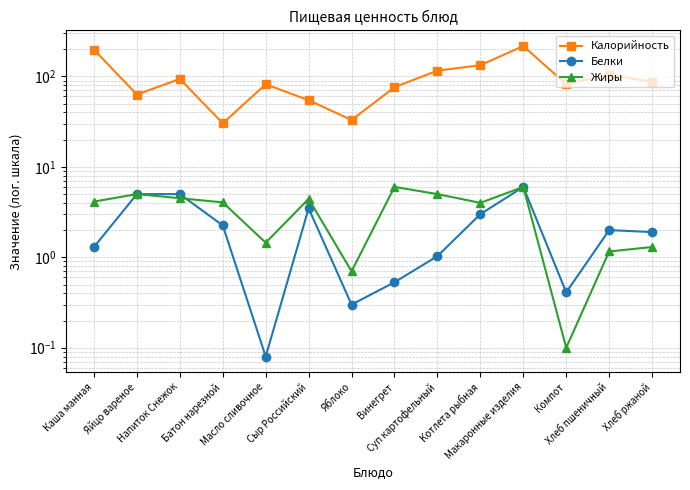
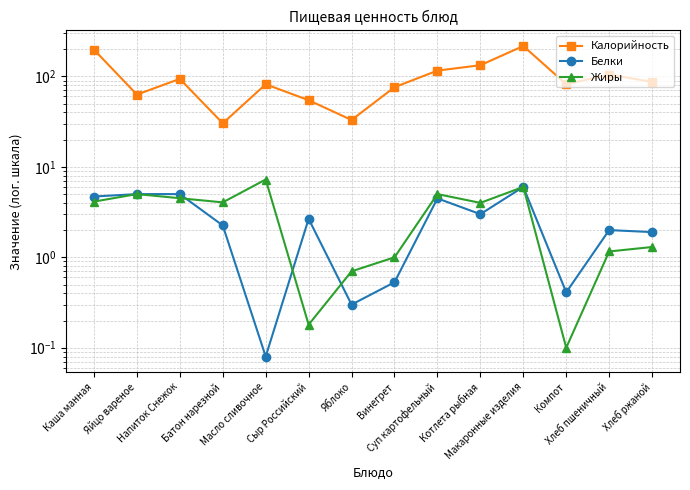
  {
    "Калорийность": {
      "Каша манная": 200,
      "Яйцо вареное": 60,
      "Напиток Снежок": 90,
      "Батон нарезной": 30,
      "Масло сливочное": 80,
      "Сыр Российский": 50,
      "Яблоко": 33,
      "Винегрет": 80,
      "Суп картофельный": 120,
      "Котлета рыбная": 130,
      "Макаронные изделия": 220
    },
    "Белки": {
-     "Каша манная": 1.3,
+     "Каша манная": 5,
      "Напиток Снежок": 5,
      "Батон нарезной": 2.3,
      "Масло сливочное": 0.08,
-     "Сыр Российский": 3.5,
+     "Сыр Российский": 2.7,
      "Яблоко": 0.3,
      "Винегрет": 0.5,
-     "Суп картофельный": 1.0,
+     "Суп картофельный": 4,
      "Котлета рыбная": 3.0,
      "Компот": 0.4,
      "Хлеб пшеничный": 2.0,
      "Хлеб ржаной": 1.9
    },
    "Жиры": {
      "Каша манная": 4,
      "Напиток Снежок": 5,
      "Батон нарезной": 4,
-     "Масло сливочное": 1.5,
-     "Сыр Российский": 4,
+     "Масло сливочное": 7,
+     "Сыр Российский": 0.18,
      "Яблоко": 0.7,
-     "Винегрет": 6,
+     "Винегрет": 1,
      "Суп картофельный": 5,
      "Котлета рыбная": 4,
      "Компот": 0.10,
      "Хлеб пшеничный": 1.2,
      "Хлеб ржаной": 1.3
    }
  }
